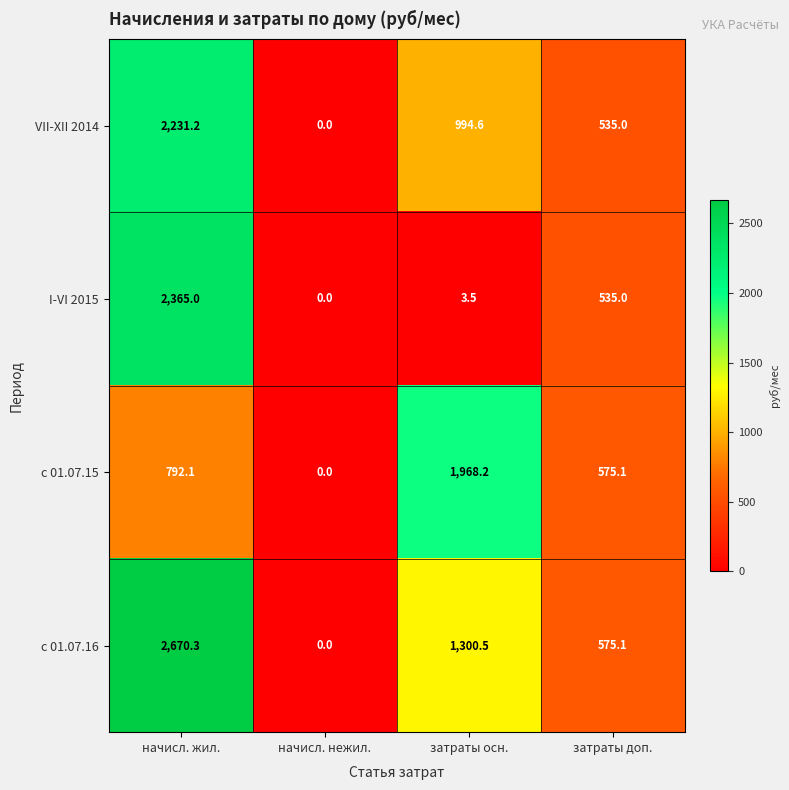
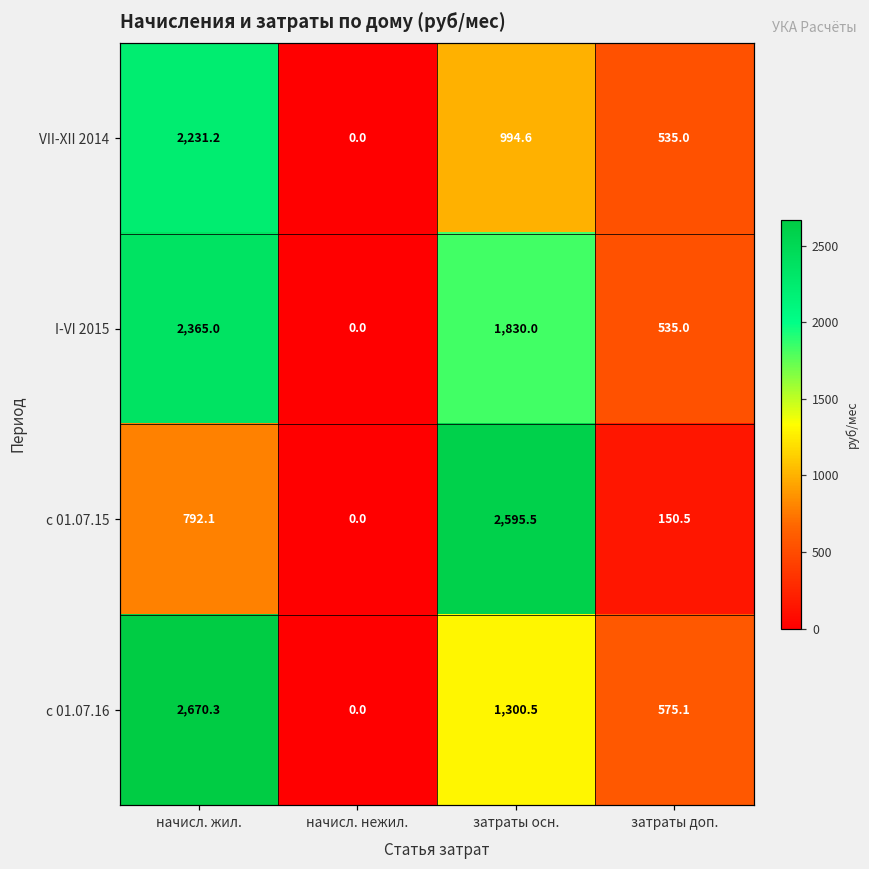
  {
    "VII-XII 2014": {
      "начисл. жил.": "2,231.2",
      "начисл. нежил.": "0.0",
      "затраты осн.": "994.6",
      "затраты доп.": "535.0"
    },
    "I-VI 2015": {
      "начисл. жил.": "2,365.0",
      "начисл. нежил.": "0.0",
-     "затраты осн.": "3.5",
+     "затраты осн.": "1,830.0",
      "затраты доп.": "535.0"
    },
    "с 01.07.15": {
      "начисл. жил.": "792.1",
      "начисл. нежил.": "0.0",
-     "затраты осн.": "1,968.2",
-     "затраты доп.": "575.1"
+     "затраты осн.": "2,595.5",
+     "затраты доп.": "150.5"
    },
    "с 01.07.16": {
      "начисл. жил.": "2,670.3",
      "начисл. нежил.": "0.0",
      "затраты осн.": "1,300.5",
      "затраты доп.": "575.1"
    }
  }
